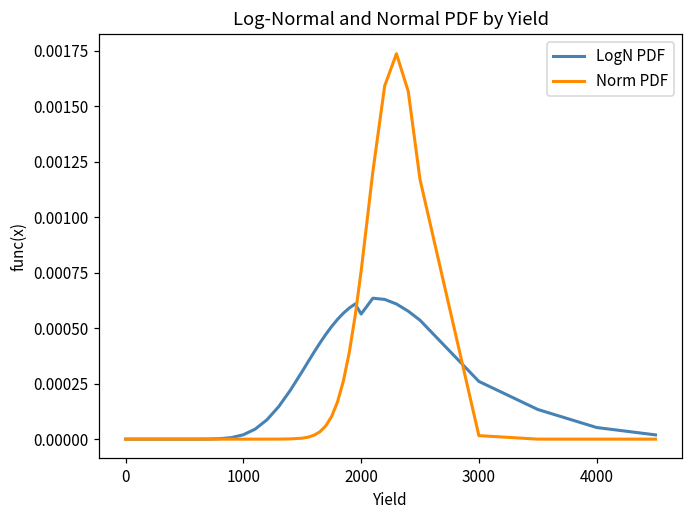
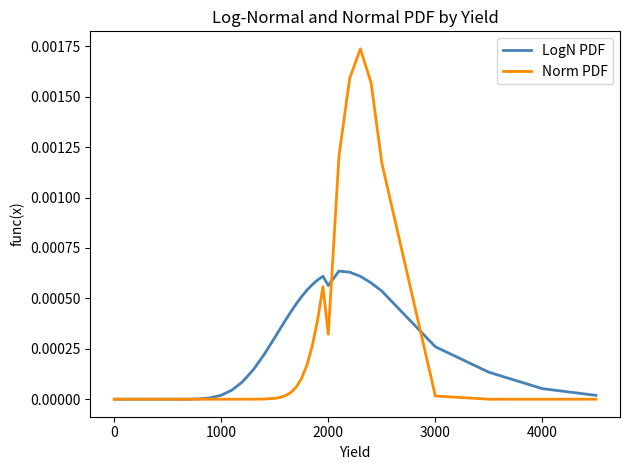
  {
    "LogN PDF": {
      "1000": 0.00002,
      "2000": 0.00056,
      "3000": 0.00026,
      "4000": 0.00005
    },
    "Norm PDF": {
      "1000": 0.00000,
-     "2000": 0.00076,
+     "2000": 0.00032,
      "3000": 0.00002,
      "4000": 0.00000
    }
  }
